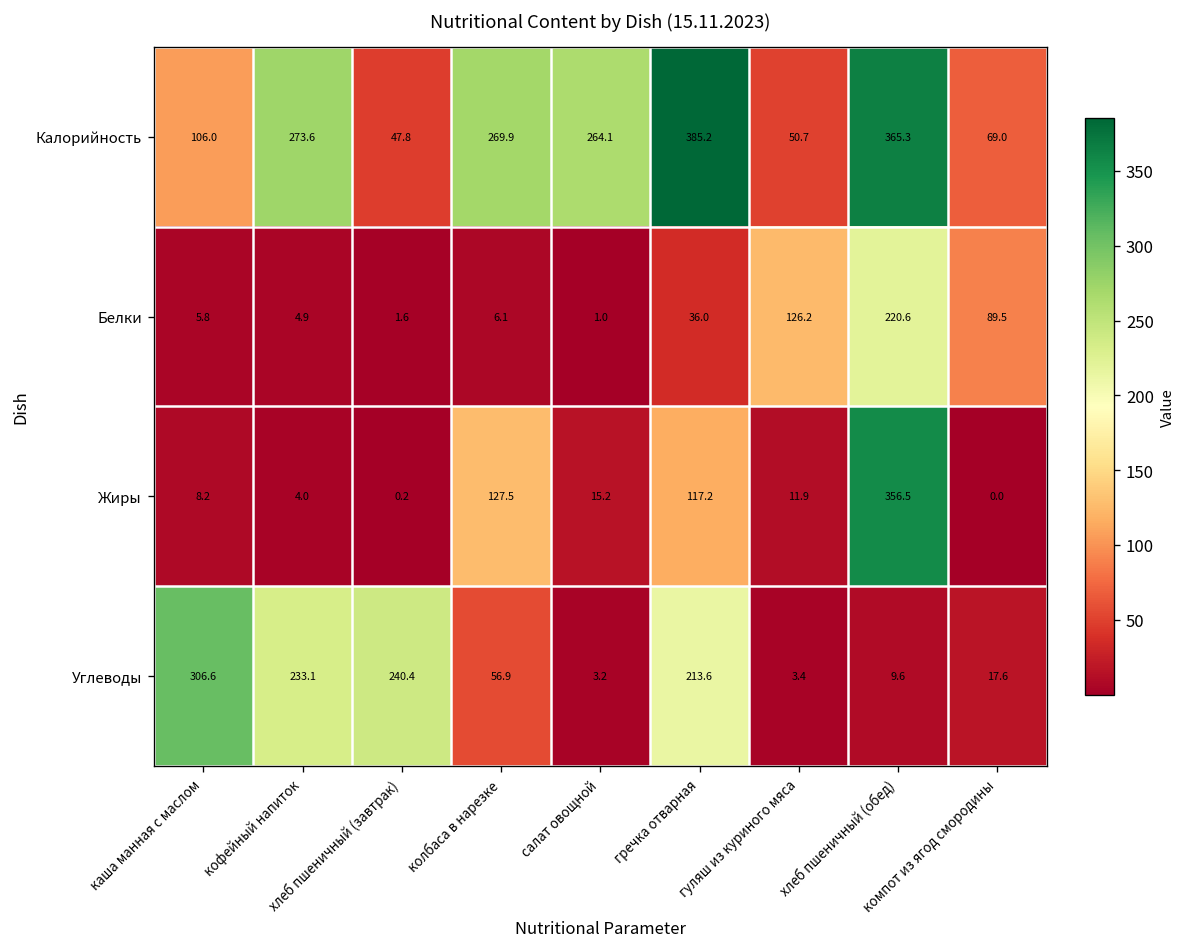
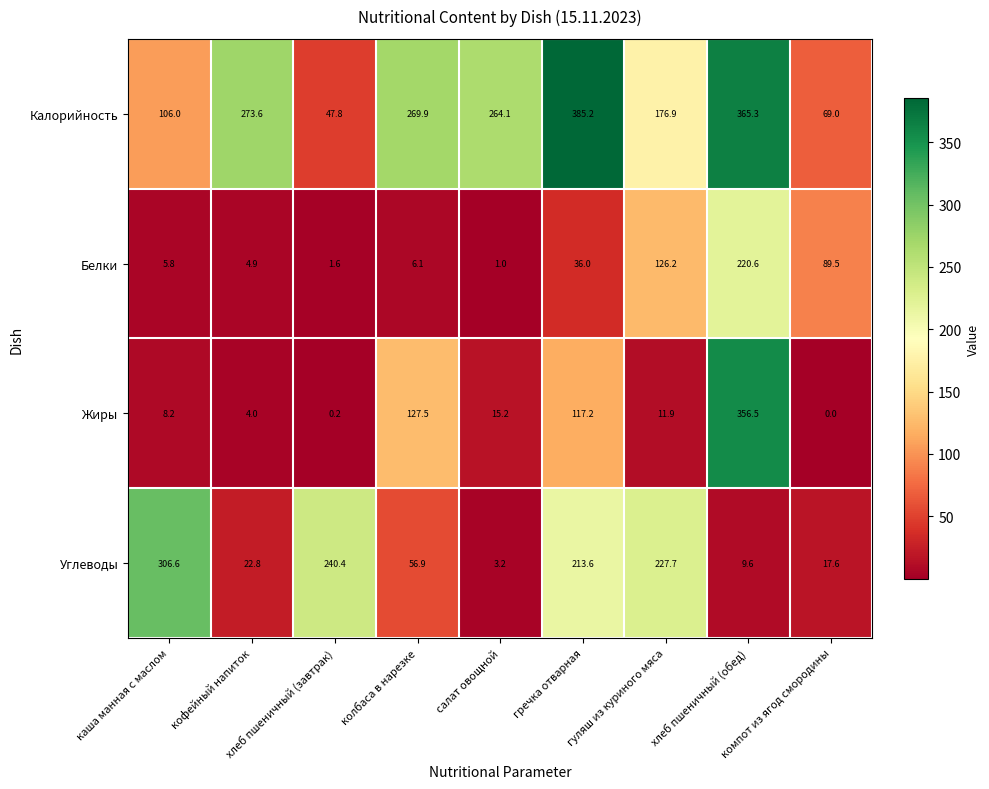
  {
    "Калорийность": {
      "каша манная с маслом": 106.0,
      "кофейный напиток": 273.6,
      "хлеб пшеничный (завтрак)": 47.8,
      "колбаса в нарезке": 269.9,
      "салат овощной": 264.1,
      "гречка отварная": 385.2,
-     "гуляш из куриного мяса": 50.7,
+     "гуляш из куриного мяса": 176.9,
      "хлеб пшеничный (обед)": 365.3,
      "компот из ягод смородины": 69.0
    },
    "Белки": {
      "каша манная с маслом": 5.8,
      "кофейный напиток": 4.9,
      "хлеб пшеничный (завтрак)": 1.6,
      "колбаса в нарезке": 6.1,
      "салат овощной": 1.0,
      "гречка отварная": 36.0,
      "гуляш из куриного мяса": 126.2,
      "хлеб пшеничный (обед)": 220.6,
      "компот из ягод смородины": 89.5
    },
    "Жиры": {
      "каша манная с маслом": 8.2,
      "кофейный напиток": 4.0,
      "хлеб пшеничный (завтрак)": 0.2,
      "колбаса в нарезке": 127.5,
      "салат овощной": 15.2,
      "гречка отварная": 117.2,
      "гуляш из куриного мяса": 11.9,
      "хлеб пшеничный (обед)": 356.5,
      "компот из ягод смородины": 0.0
    },
    "Углеводы": {
      "каша манная с маслом": 306.6,
-     "кофейный напиток": 233.1,
+     "кофейный напиток": 22.8,
      "хлеб пшеничный (завтрак)": 240.4,
      "колбаса в нарезке": 56.9,
      "салат овощной": 3.2,
      "гречка отварная": 213.6,
-     "гуляш из куриного мяса": 3.4,
+     "гуляш из куриного мяса": 227.7,
      "хлеб пшеничный (обед)": 9.6,
      "компот из ягод смородины": 17.6
    }
  }
